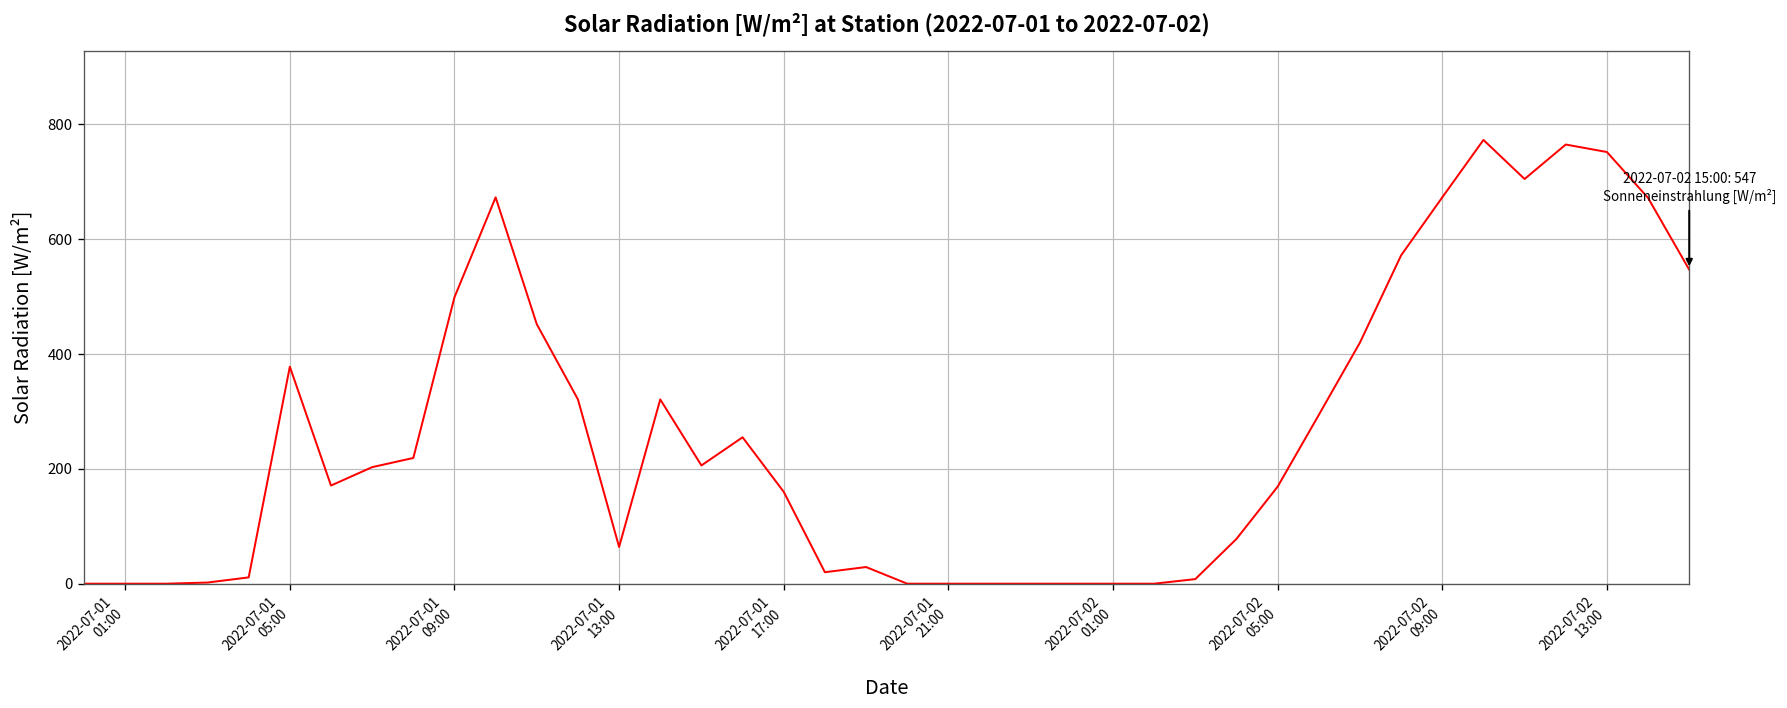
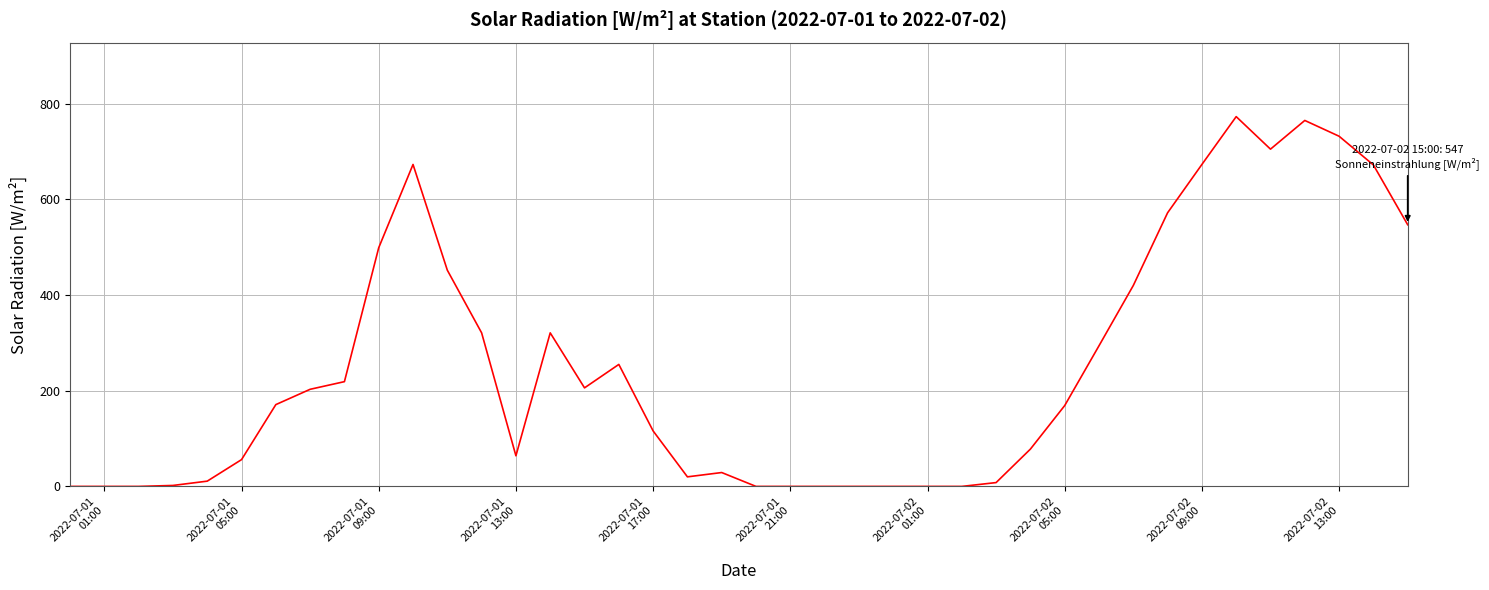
  {
    "2022-07-01 01:00": 0,
-   "2022-07-01 05:00": 380,
+   "2022-07-01 05:00": 60,
    "2022-07-01 09:00": 500,
    "2022-07-01 13:00": 60,
-   "2022-07-01 17:00": 160,
+   "2022-07-01 17:00": 120,
    "2022-07-01 21:00": 0,
    "2022-07-02 01:00": 0,
    "2022-07-02 05:00": 170,
    "2022-07-02 09:00": 670,
-   "2022-07-02 13:00": 750
+   "2022-07-02 13:00": 730
  }
